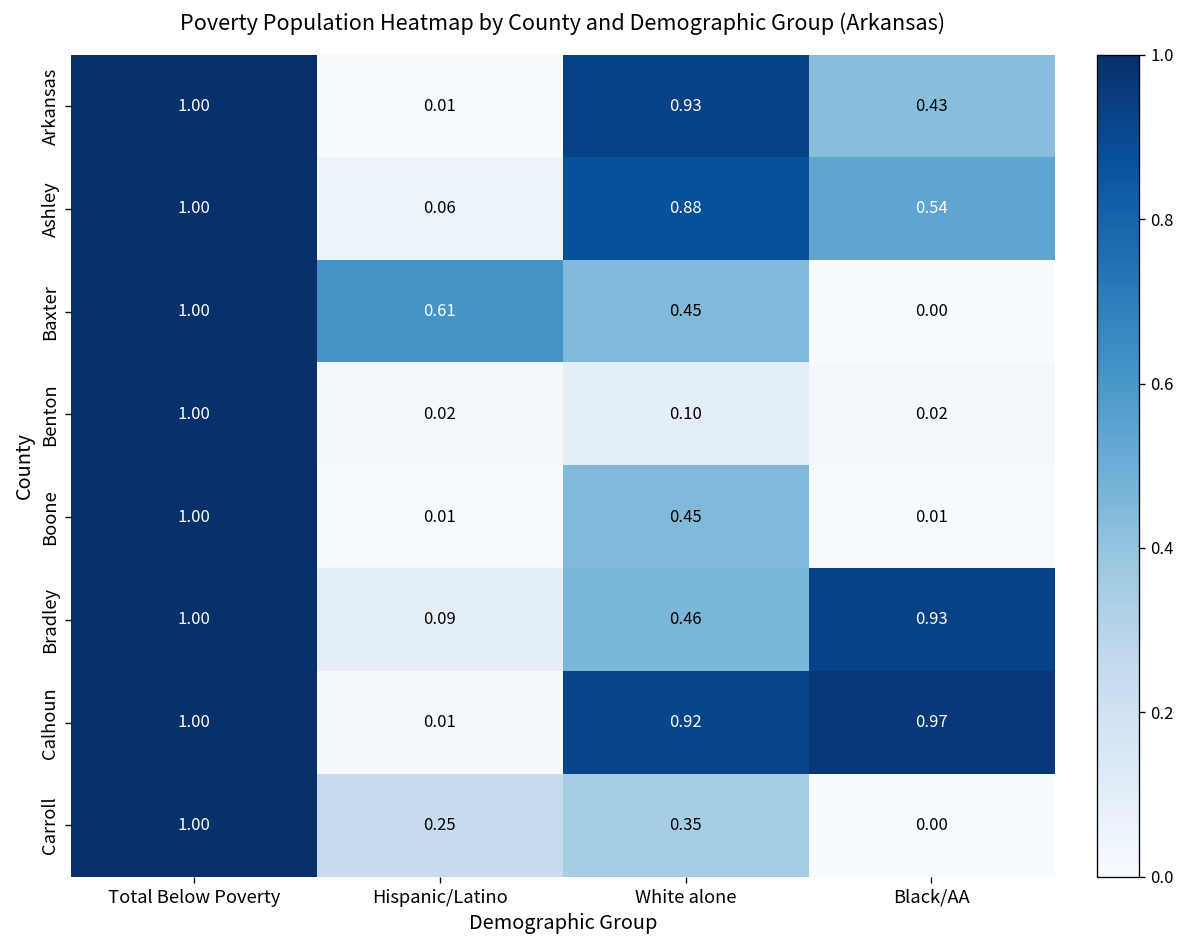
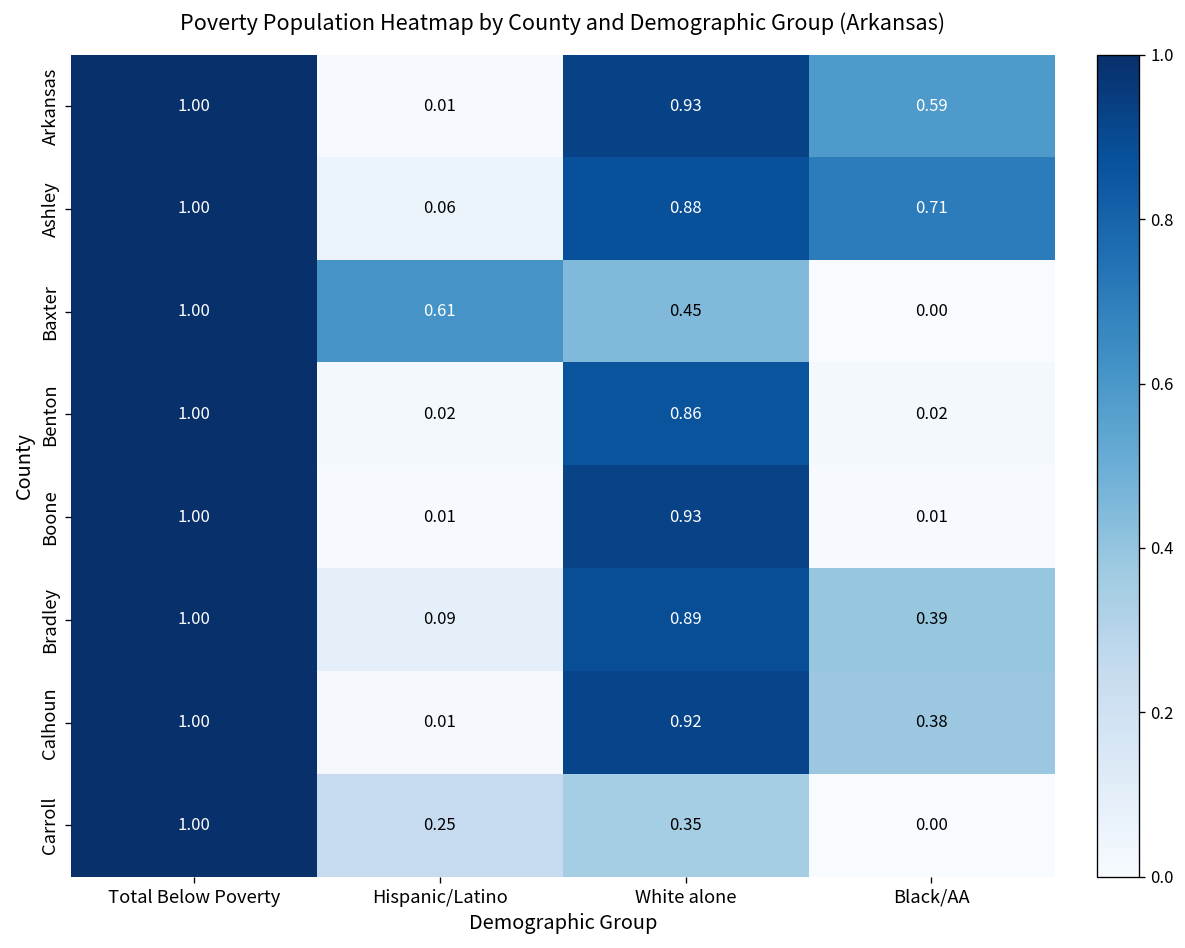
  {
    "Arkansas": {
      "Total Below Poverty": 1.00,
      "Hispanic/Latino": 0.01,
      "White alone": 0.93,
-     "Black/AA": 0.43
+     "Black/AA": 0.59
    },
    "Ashley": {
      "Total Below Poverty": 1.00,
      "Hispanic/Latino": 0.06,
      "White alone": 0.88,
-     "Black/AA": 0.54
+     "Black/AA": 0.71
    },
    "Baxter": {
      "Total Below Poverty": 1.00,
      "Hispanic/Latino": 0.61,
      "White alone": 0.45,
      "Black/AA": 0.00
    },
    "Benton": {
      "Total Below Poverty": 1.00,
      "Hispanic/Latino": 0.02,
-     "White alone": 0.10,
+     "White alone": 0.86,
      "Black/AA": 0.02
    },
    "Boone": {
      "Total Below Poverty": 1.00,
      "Hispanic/Latino": 0.01,
-     "White alone": 0.45,
+     "White alone": 0.93,
      "Black/AA": 0.01
    },
    "Bradley": {
      "Total Below Poverty": 1.00,
      "Hispanic/Latino": 0.09,
-     "White alone": 0.46,
-     "Black/AA": 0.93
+     "White alone": 0.89,
+     "Black/AA": 0.39
    },
    "Calhoun": {
      "Total Below Poverty": 1.00,
      "Hispanic/Latino": 0.01,
      "White alone": 0.92,
-     "Black/AA": 0.97
+     "Black/AA": 0.38
    },
    "Carroll": {
      "Total Below Poverty": 1.00,
      "Hispanic/Latino": 0.25,
      "White alone": 0.35,
      "Black/AA": 0.00
    }
  }
